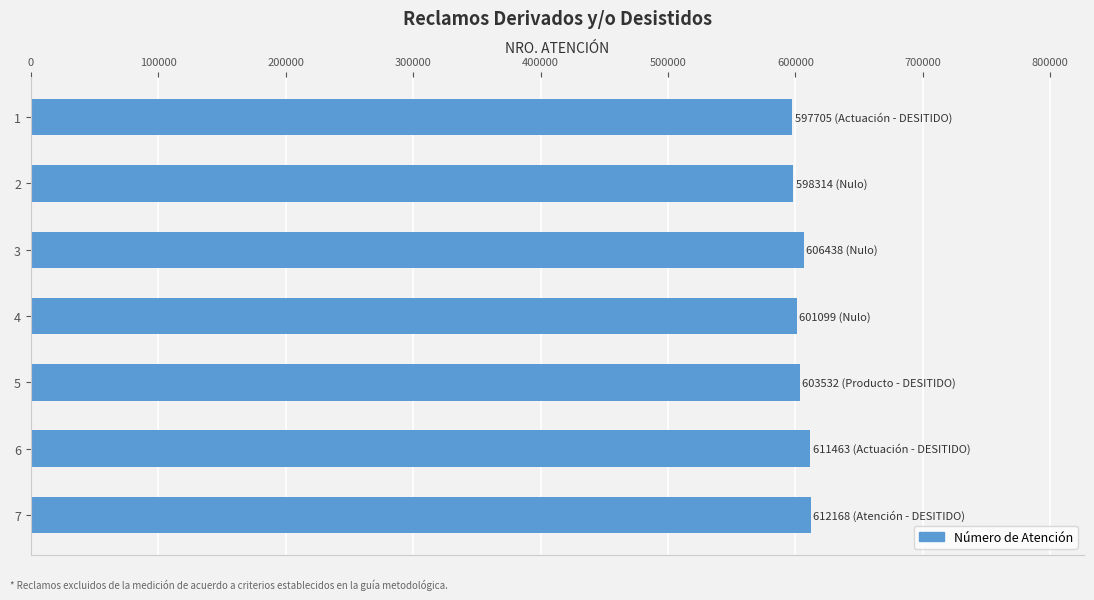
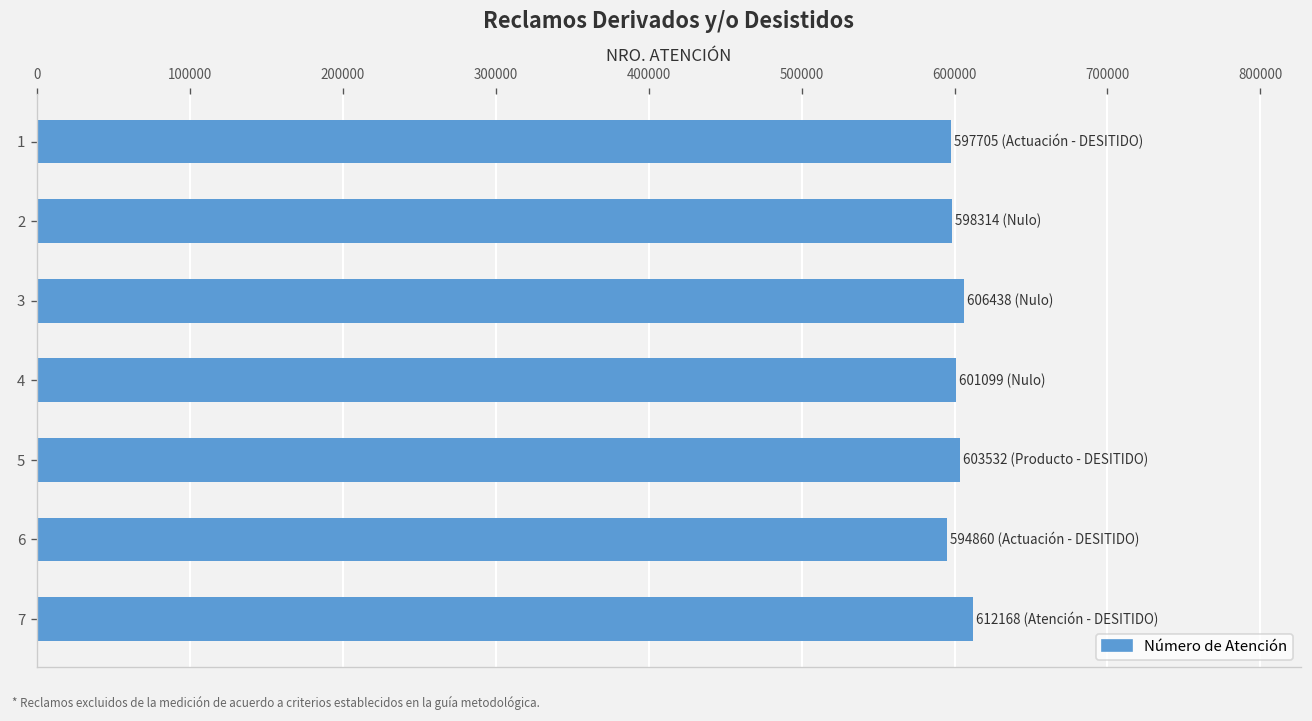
  {
    "1": 597705,
    "2": 598314,
    "3": 606438,
    "4": 601099,
    "5": 603532,
-   "6": 611463,
+   "6": 594860,
    "7": 612168
  }
